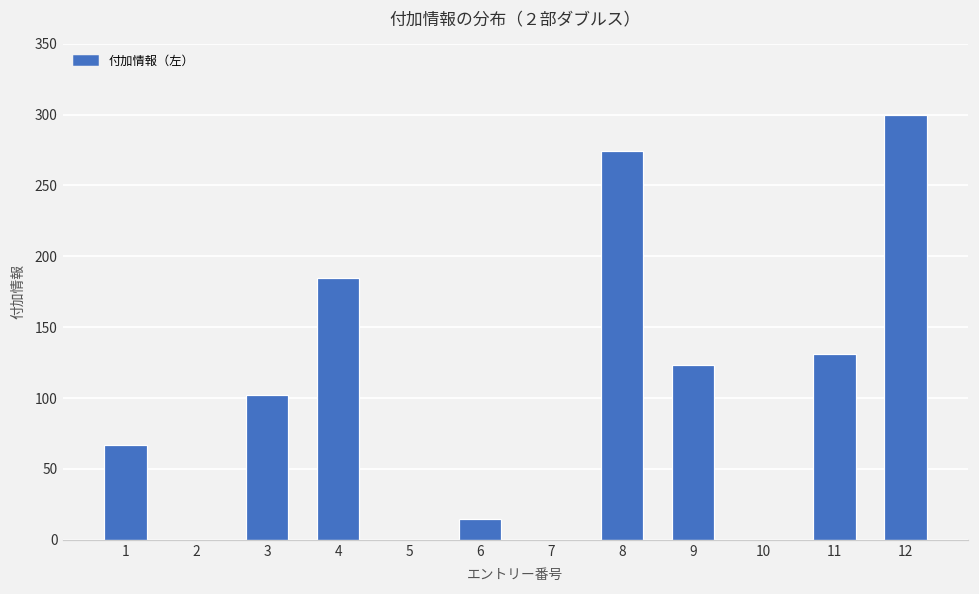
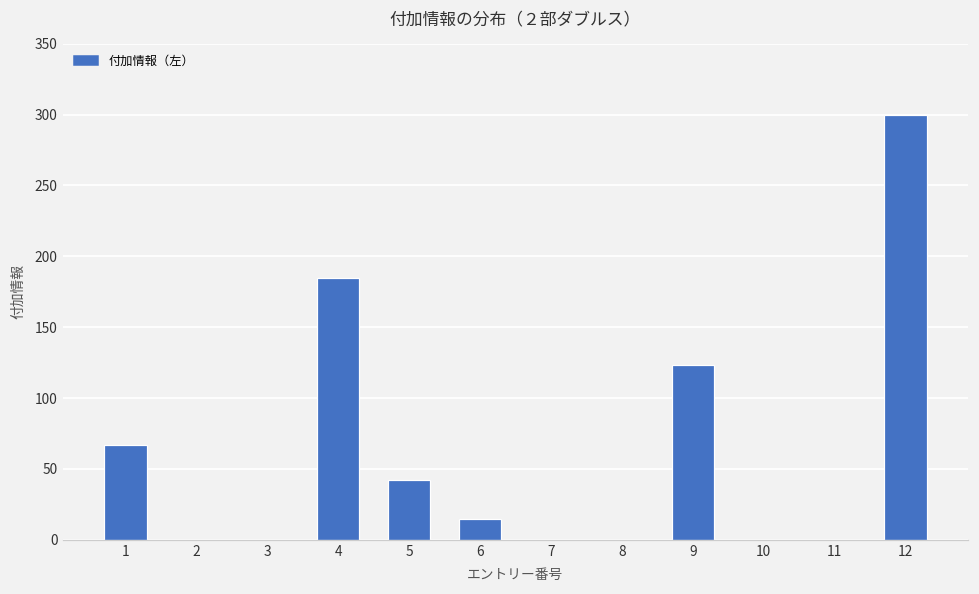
  {
    "1": 67,
    "2": 0,
-   "3": 102,
+   "3": 0,
    "4": 185,
-   "5": 0,
+   "5": 42,
    "6": 15,
    "7": 0,
-   "8": 274,
+   "8": 0,
    "9": 123,
    "10": 0,
-   "11": 131,
+   "11": 0,
    "12": 300
  }
